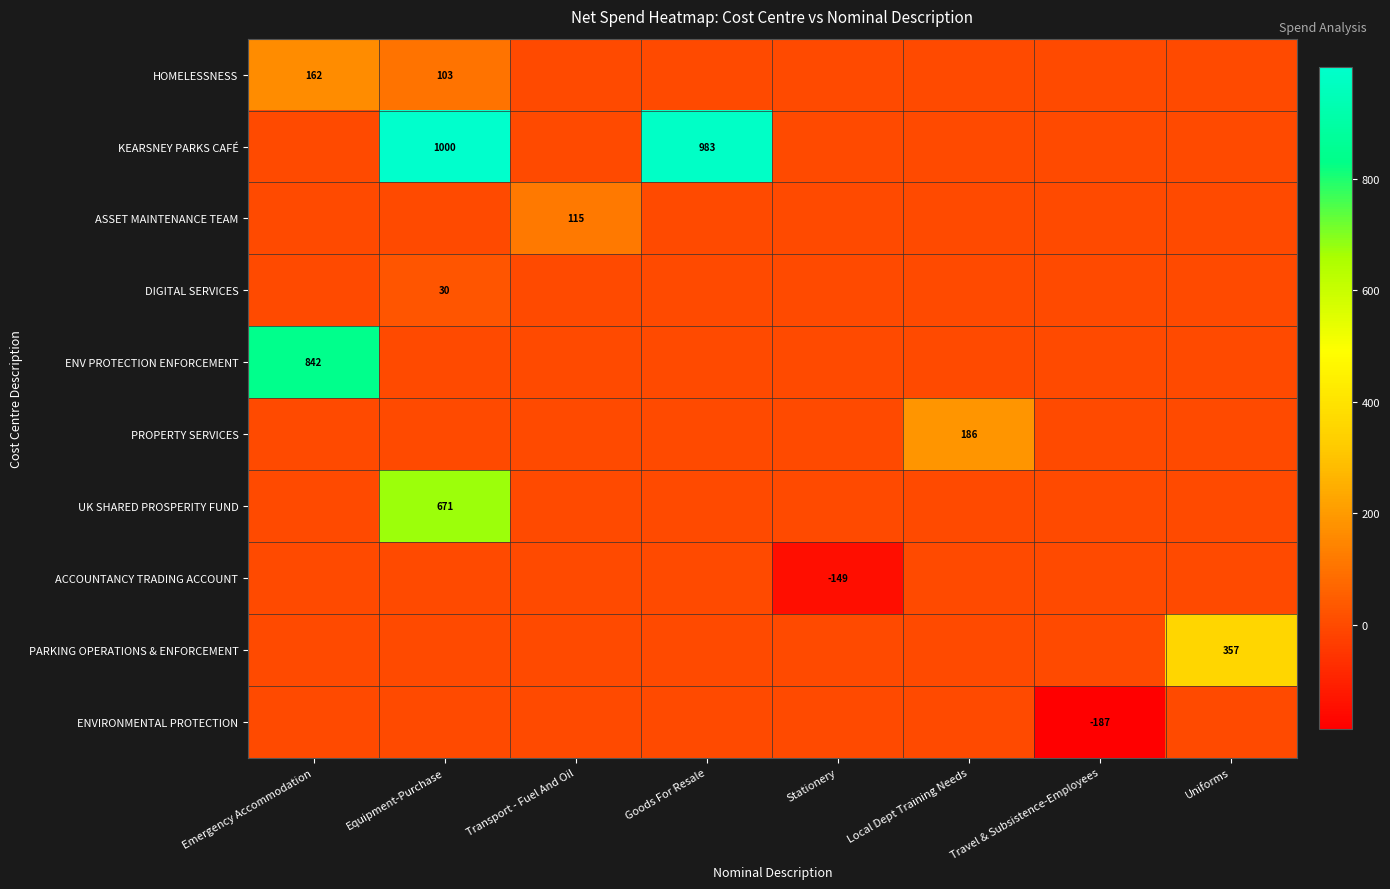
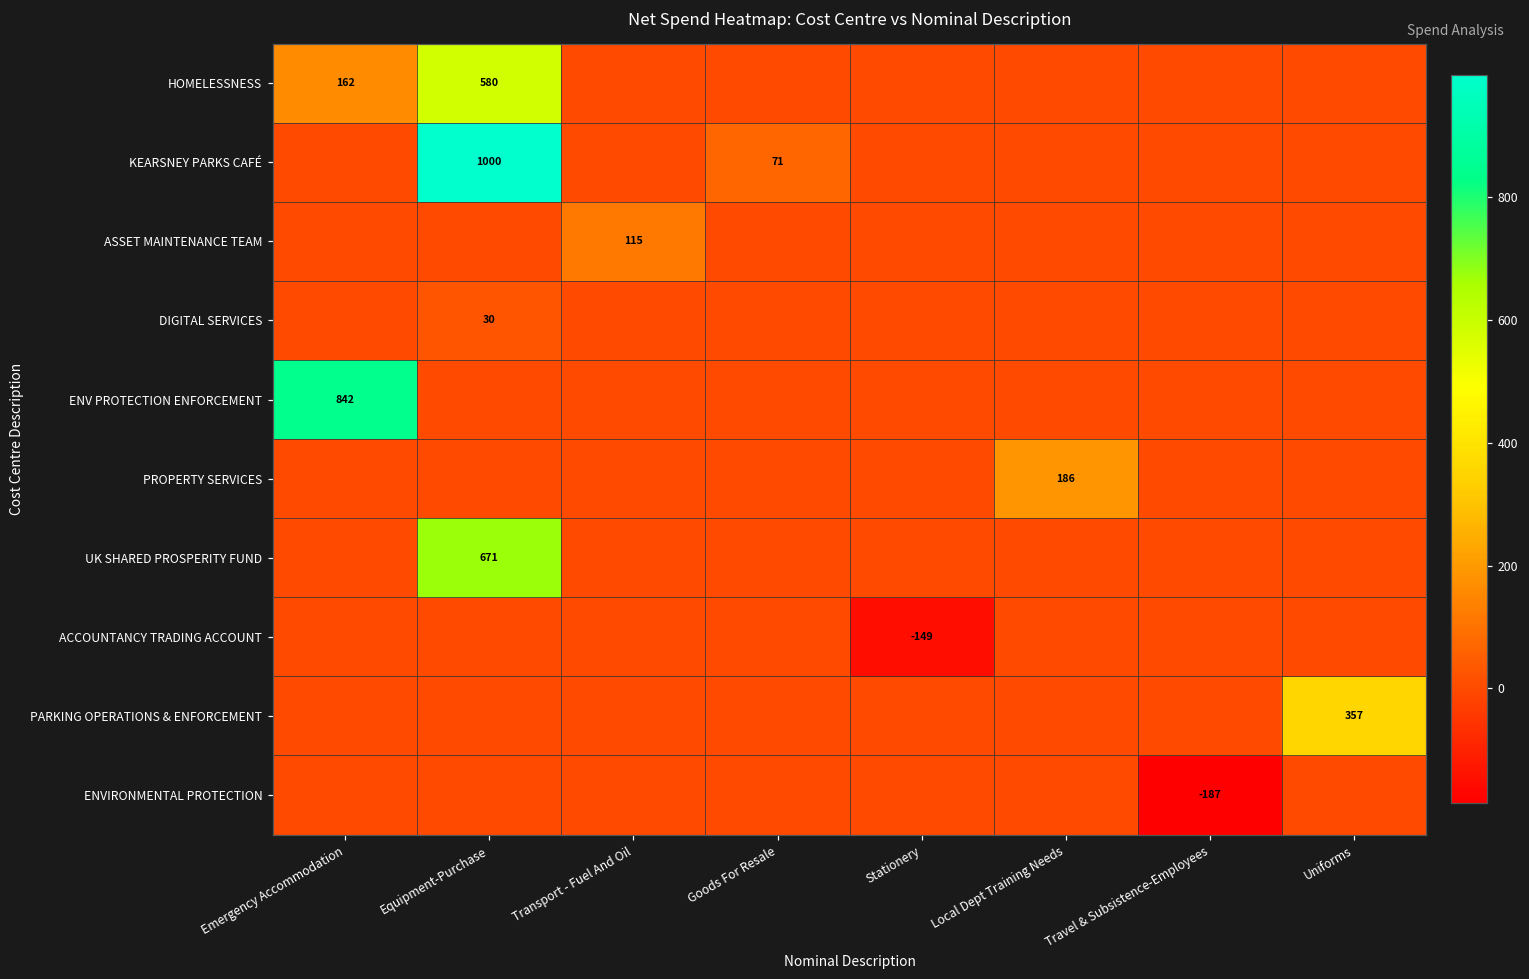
  {
    "HOMELESSNESS": {
      "Emergency Accommodation": 162,
-     "Equipment-Purchase": 103
+     "Equipment-Purchase": 580
    },
    "KEARSNEY PARKS CAFÉ": {
      "Equipment-Purchase": 1000,
-     "Goods For Resale": 983
+     "Goods For Resale": 71
    },
    "ASSET MAINTENANCE TEAM": {
      "Transport - Fuel And Oil": 115
    },
    "DIGITAL SERVICES": {
      "Equipment-Purchase": 30
    },
    "ENV PROTECTION ENFORCEMENT": {
      "Emergency Accommodation": 842
    },
    "PROPERTY SERVICES": {
      "Local Dept Training Needs": 186
    },
    "UK SHARED PROSPERITY FUND": {
      "Equipment-Purchase": 671
    },
    "ACCOUNTANCY TRADING ACCOUNT": {
      "Stationery": -149
    },
    "PARKING OPERATIONS & ENFORCEMENT": {
      "Uniforms": 357
    },
    "ENVIRONMENTAL PROTECTION": {
      "Travel & Subsistence-Employees": -187
    }
  }
